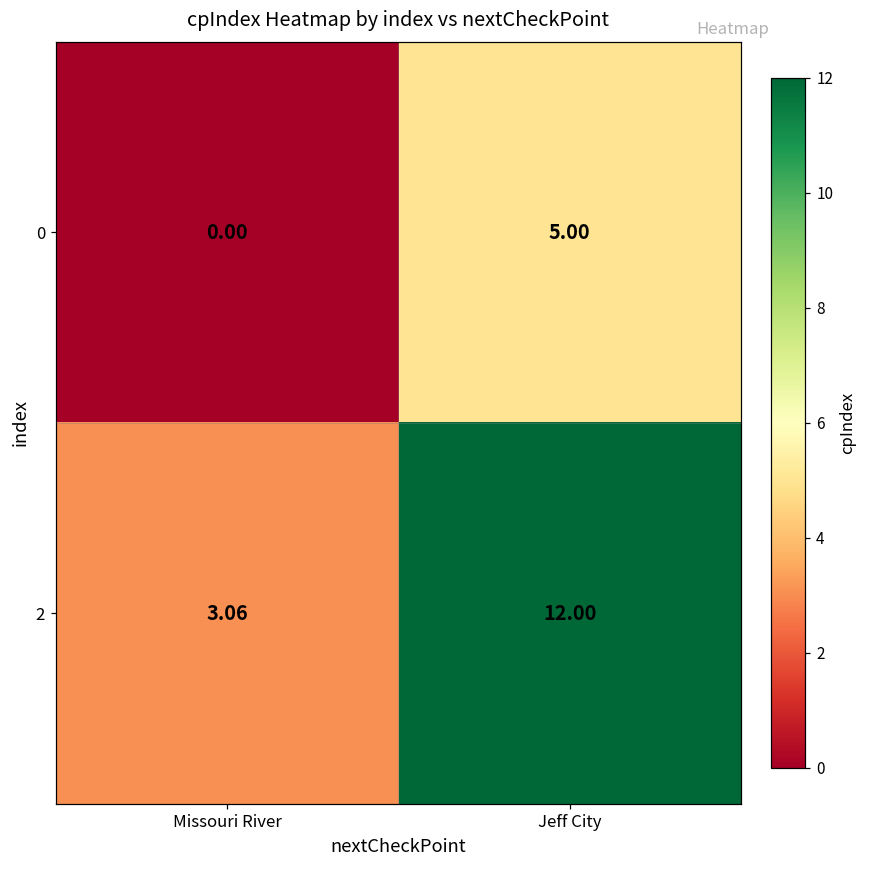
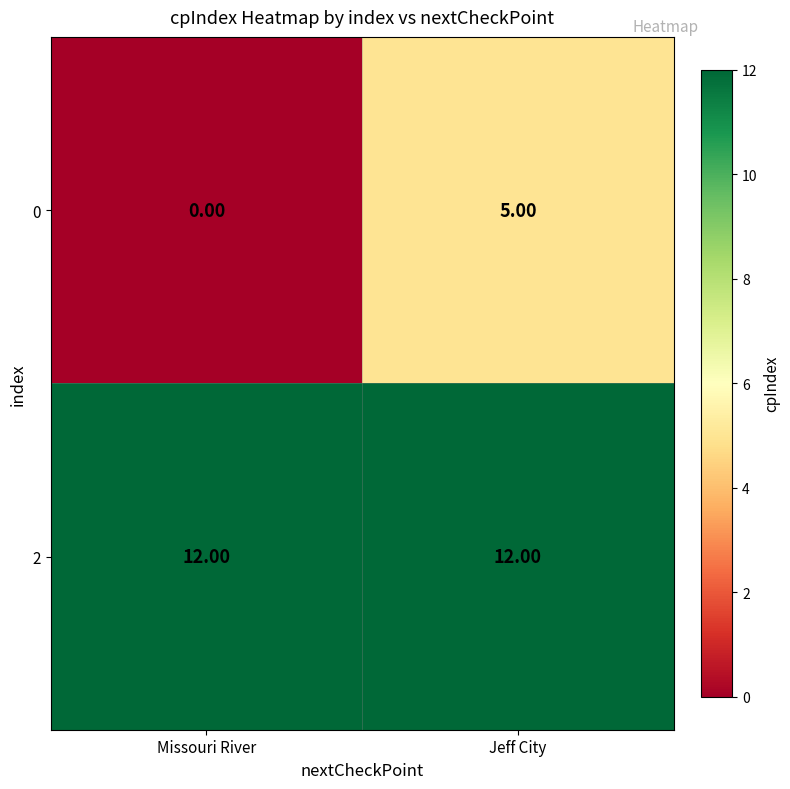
  {
    "0": {
      "Missouri River": 0.00,
      "Jeff City": 5.00
    },
    "2": {
-     "Missouri River": 3.06,
+     "Missouri River": 12.00,
      "Jeff City": 12.00
    }
  }
